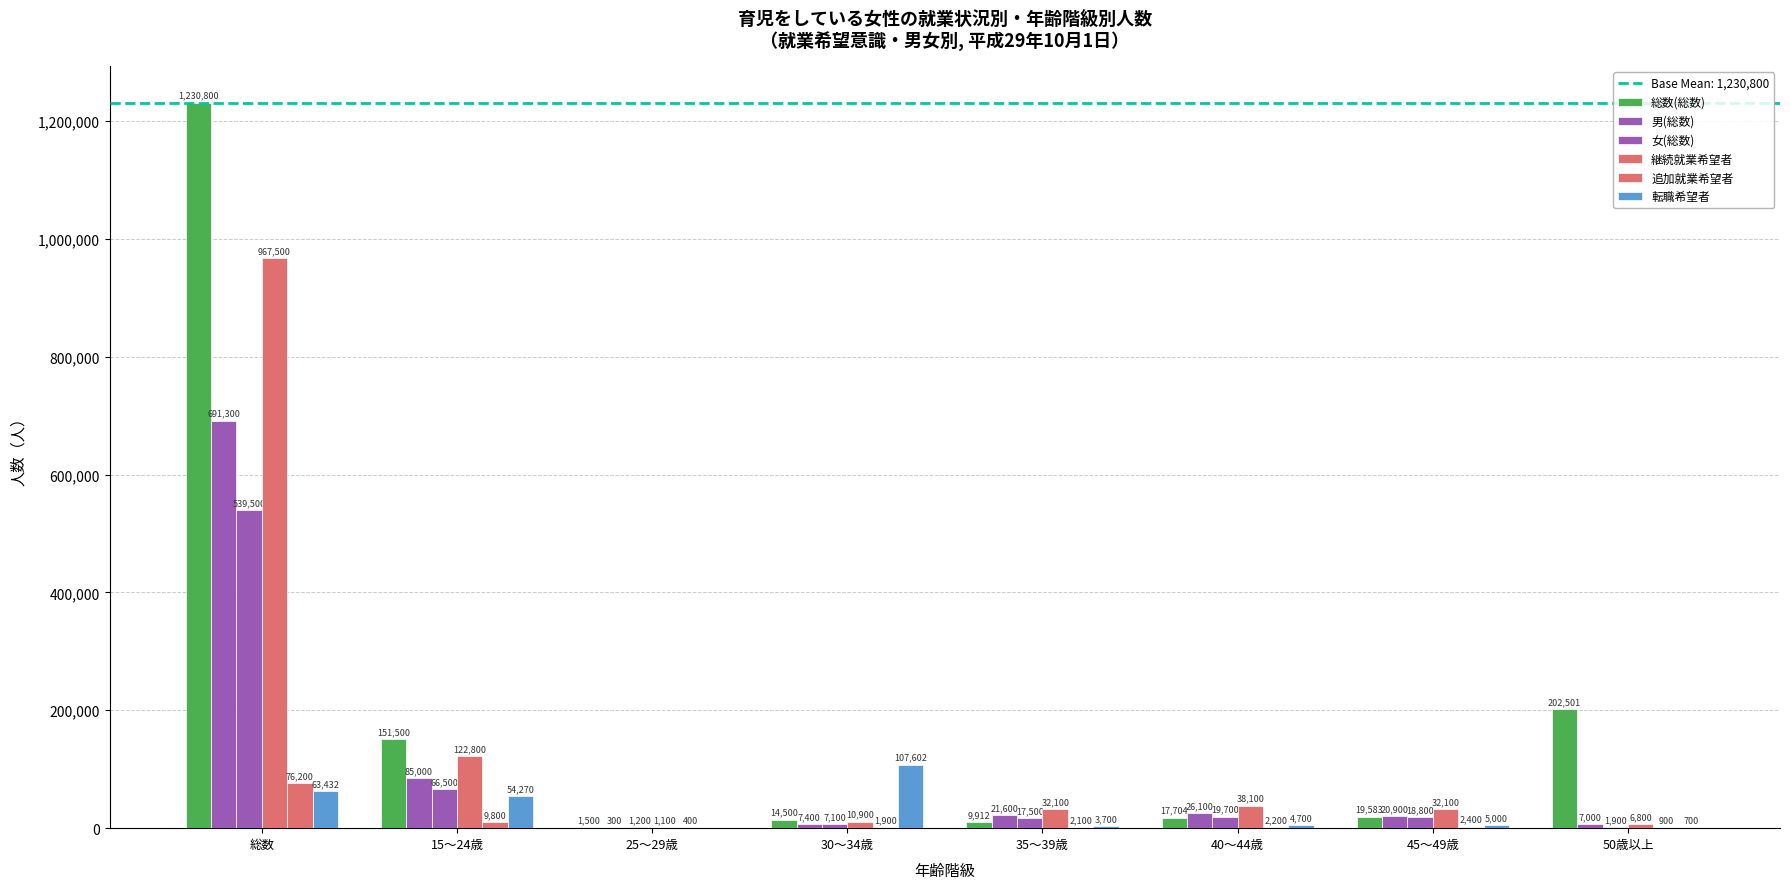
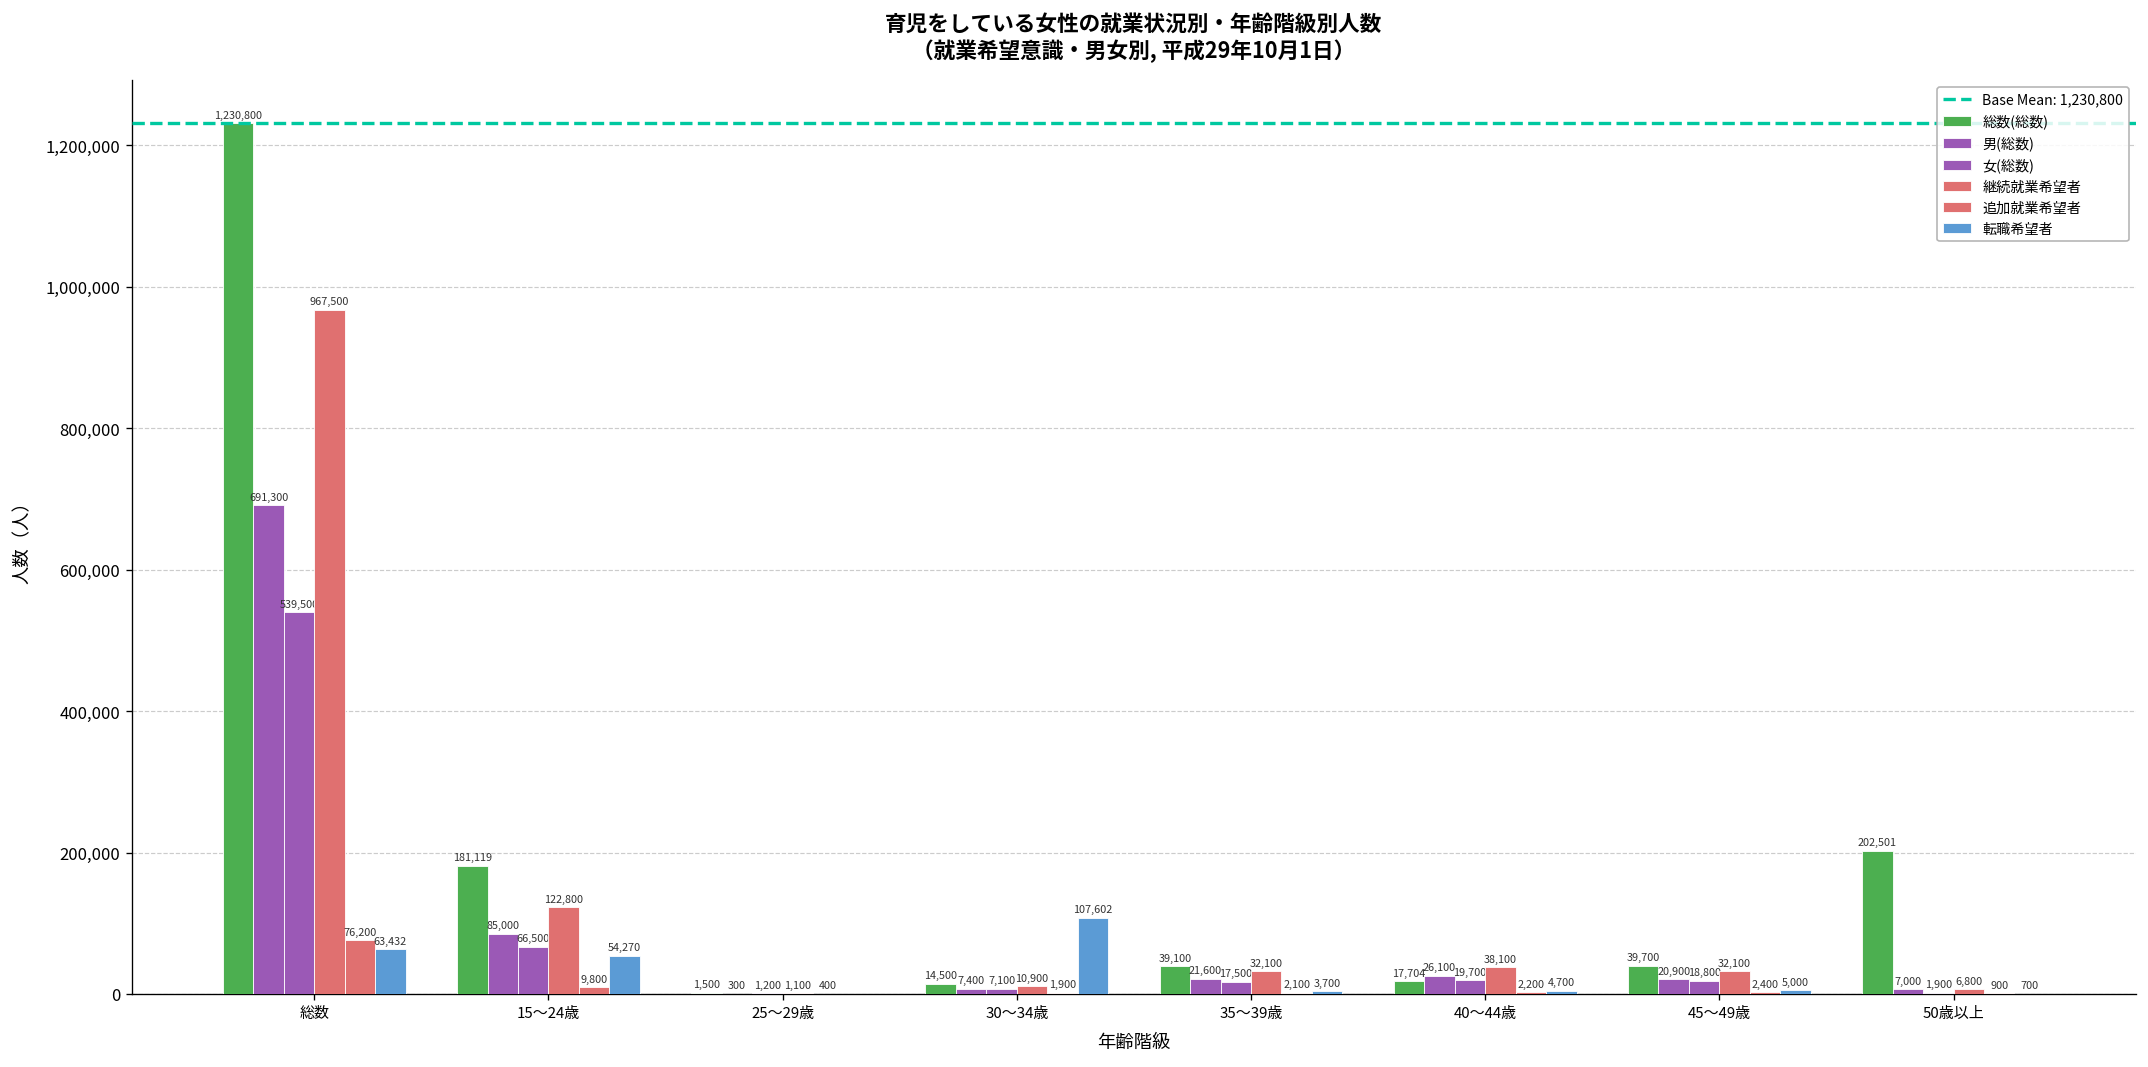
  {
    "総数(総数)": {
      "総数": "1,230,800",
-     "15～24歳": "151,500",
+     "15～24歳": "181,119",
      "25～29歳": "1,500",
      "30～34歳": "14,500",
-     "35～39歳": "9,912",
+     "35～39歳": "39,100",
      "40～44歳": "17,704",
-     "45～49歳": "19,583",
+     "45～49歳": "39,700",
      "50歳以上": "202,501"
    },
    "転職希望者": {
      "総数": "63,432",
      "15～24歳": "54,270",
      "30～34歳": "107,602",
      "35～39歳": "3,700",
      "40～44歳": "4,700",
      "45～49歳": "5,000",
      "50歳以上": "700"
    }
  }
